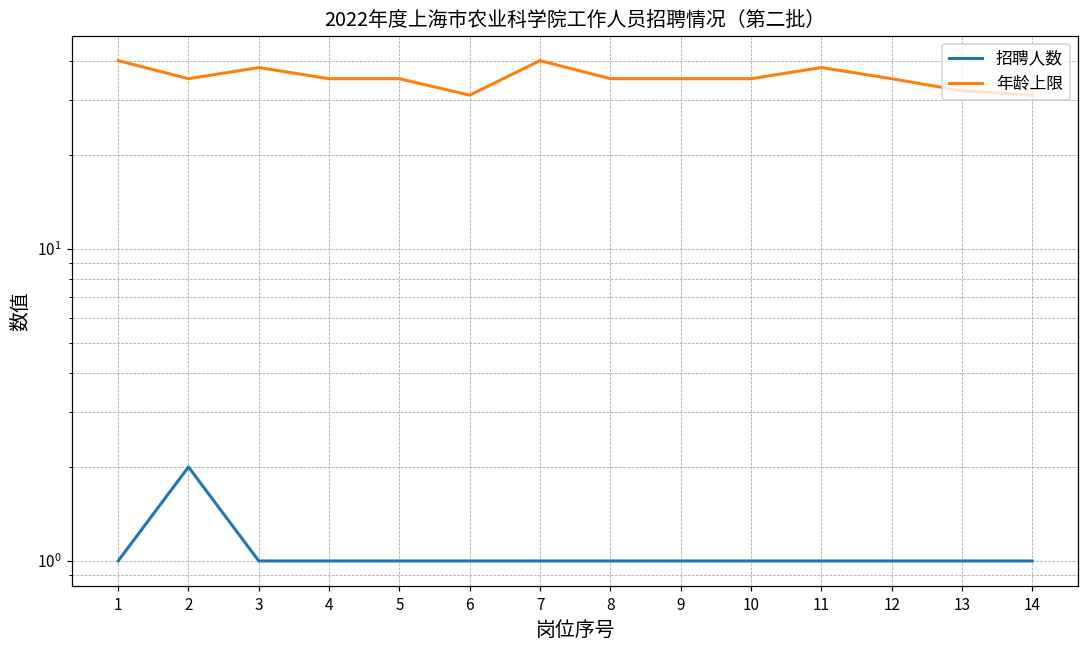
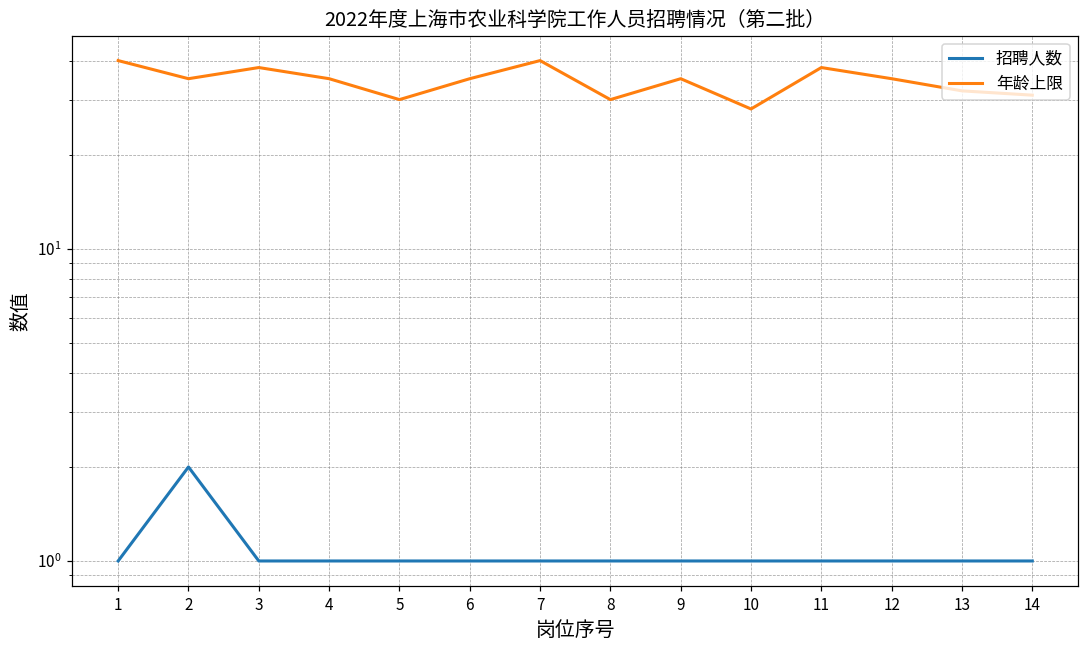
  {
    "招聘人数": {
      "1": 1,
      "2": 2,
      "3": 1,
      "4": 1,
      "5": 1,
      "6": 1,
      "7": 1,
      "8": 1,
      "9": 1,
      "10": 1,
      "11": 1,
      "12": 1,
      "13": 1,
      "14": 1
    },
    "年龄上限": {
      "1": 40,
      "2": 35,
      "3": 38,
      "4": 35,
-     "5": 35,
-     "6": 31,
+     "5": 30,
+     "6": 35,
      "7": 40,
-     "8": 35,
+     "8": 30,
      "9": 35,
-     "10": 35,
+     "10": 28,
      "11": 38,
      "12": 35
    }
  }
